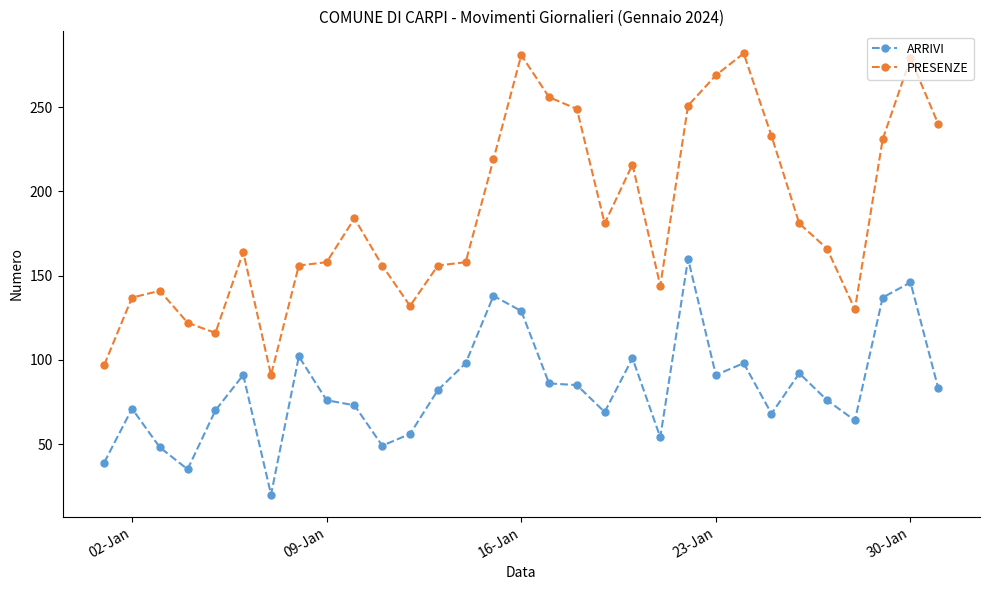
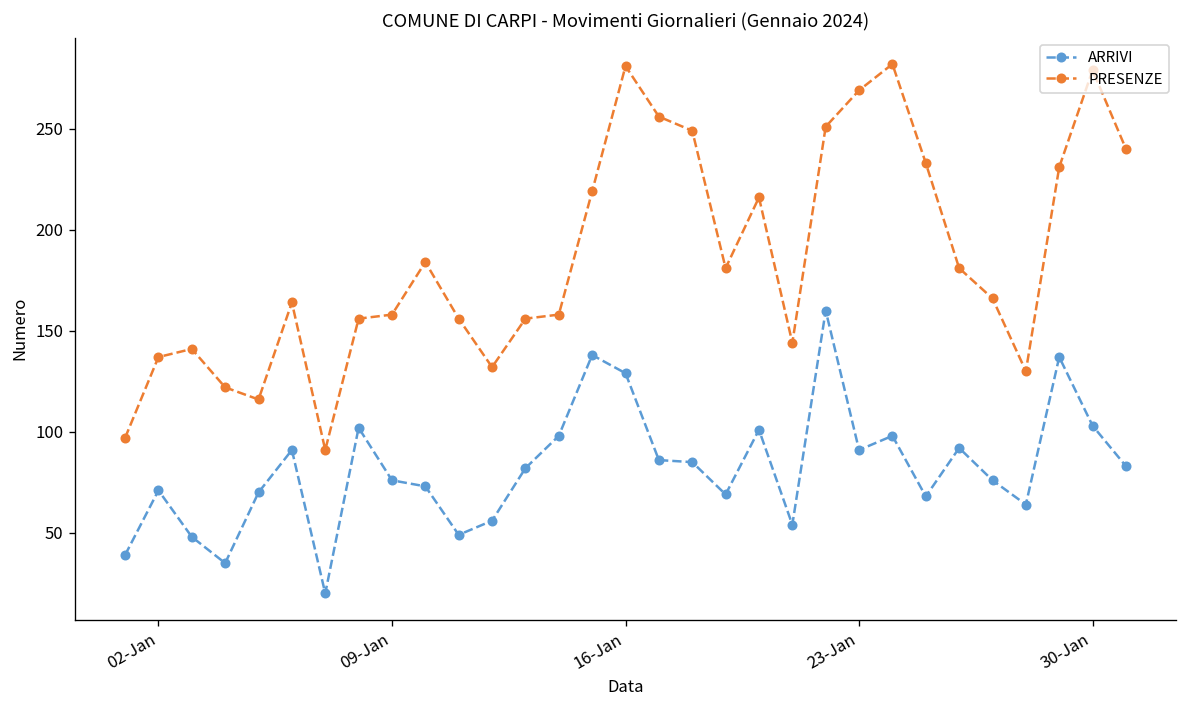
  {
    "ARRIVI": {
      "02-Jan": 71,
      "09-Jan": 76,
      "16-Jan": 129,
      "23-Jan": 91,
-     "30-Jan": 146
+     "30-Jan": 103
    },
    "PRESENZE": {
      "02-Jan": 137,
      "09-Jan": 158,
      "16-Jan": 281,
      "23-Jan": 269
    }
  }
